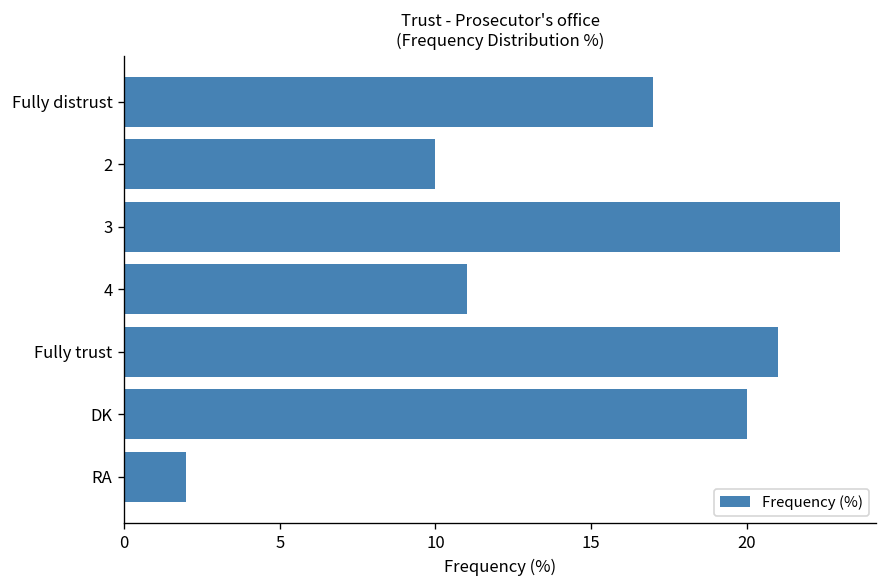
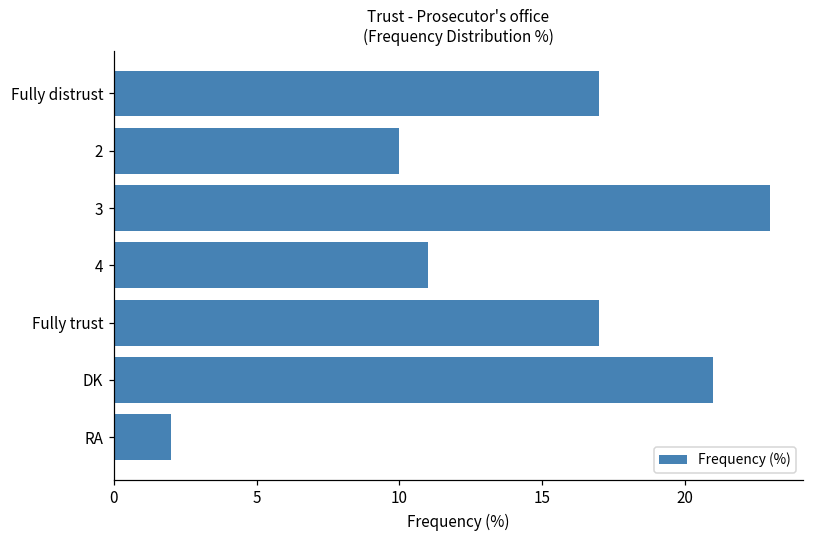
  {
    "Fully distrust": 17,
    "2": 10,
    "3": 23,
    "4": 11,
-   "Fully trust": 21,
-   "DK": 20,
+   "Fully trust": 17,
+   "DK": 21,
    "RA": 2
  }
